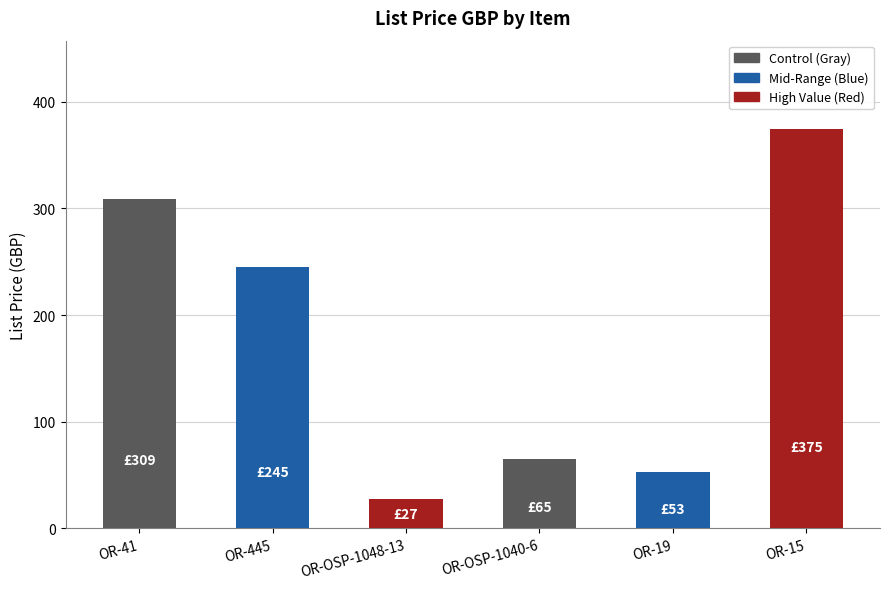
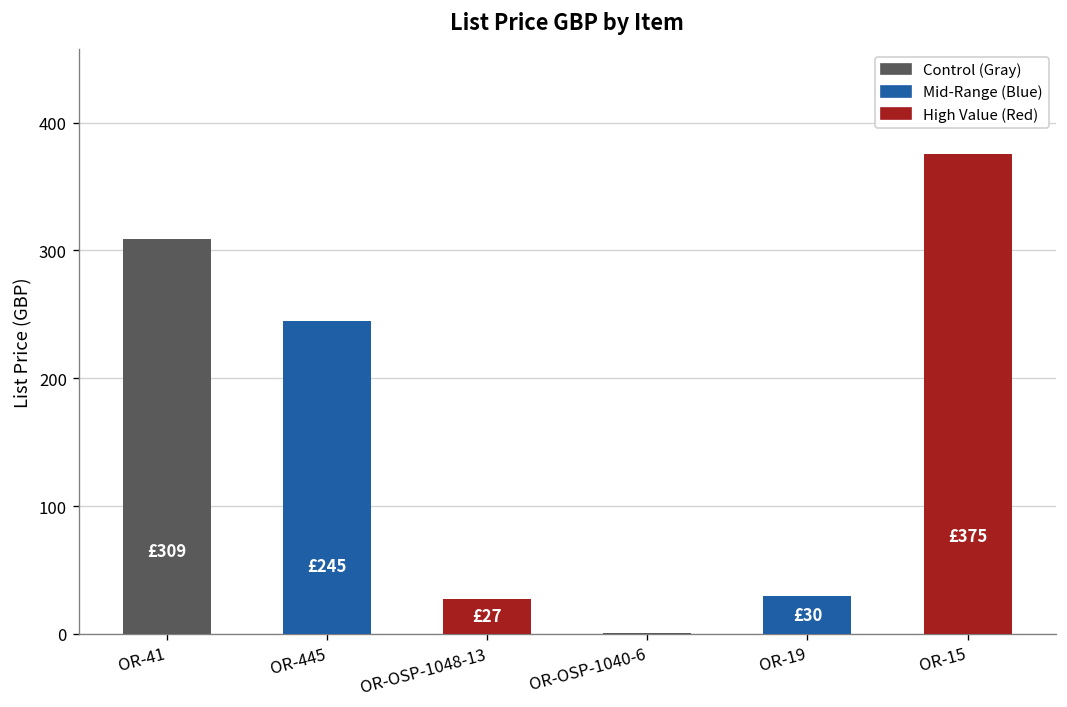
  {
    "OR-41": "£309",
    "OR-445": "£245",
    "OR-OSP-1048-13": "£27",
-   "OR-OSP-1040-6": "65",
-   "OR-19": "£53",
+   "OR-OSP-1040-6": "1",
+   "OR-19": "£30",
    "OR-15": "£375"
  }
